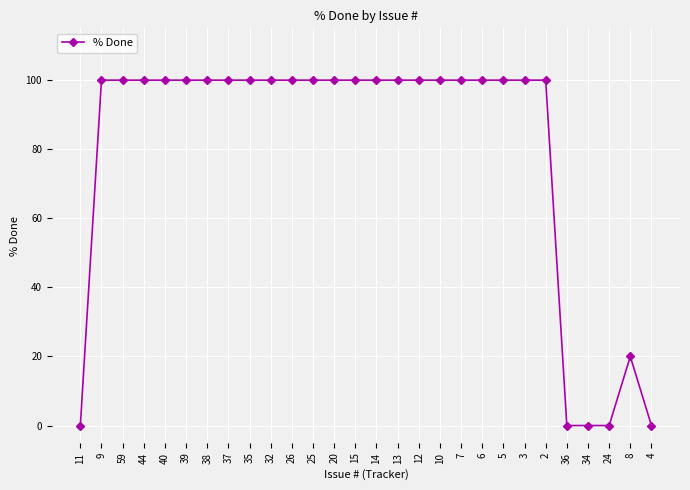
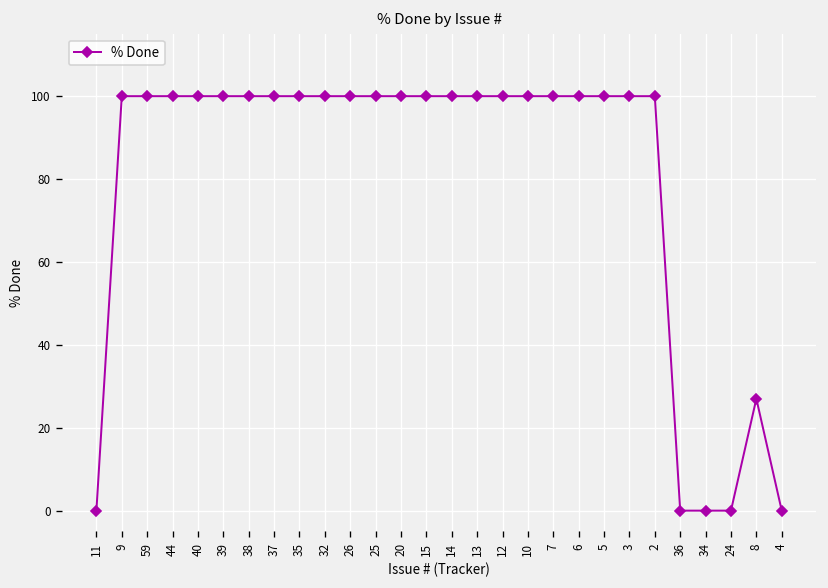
  {
    "11": 0,
    "9": 100,
    "59": 100,
    "44": 100,
    "40": 100,
    "39": 100,
    "38": 100,
    "37": 100,
    "35": 100,
    "32": 100,
    "26": 100,
    "25": 100,
    "20": 100,
    "15": 100,
    "14": 100,
    "13": 100,
    "12": 100,
    "10": 100,
    "7": 100,
    "6": 100,
    "5": 100,
    "3": 100,
    "2": 100,
    "36": 0,
    "34": 0,
    "24": 0,
-   "8": 20,
+   "8": 27,
    "4": 0
  }
